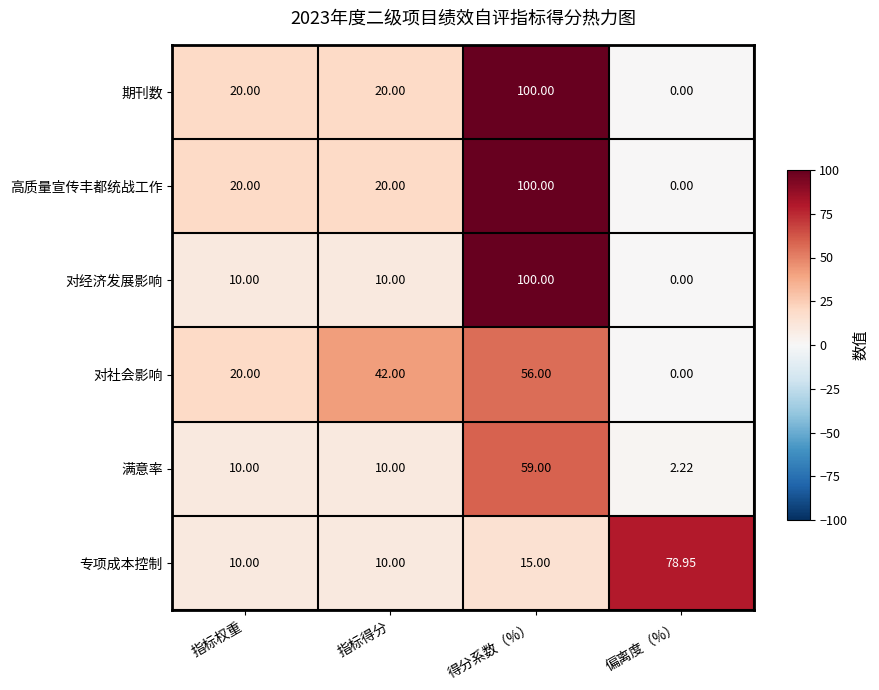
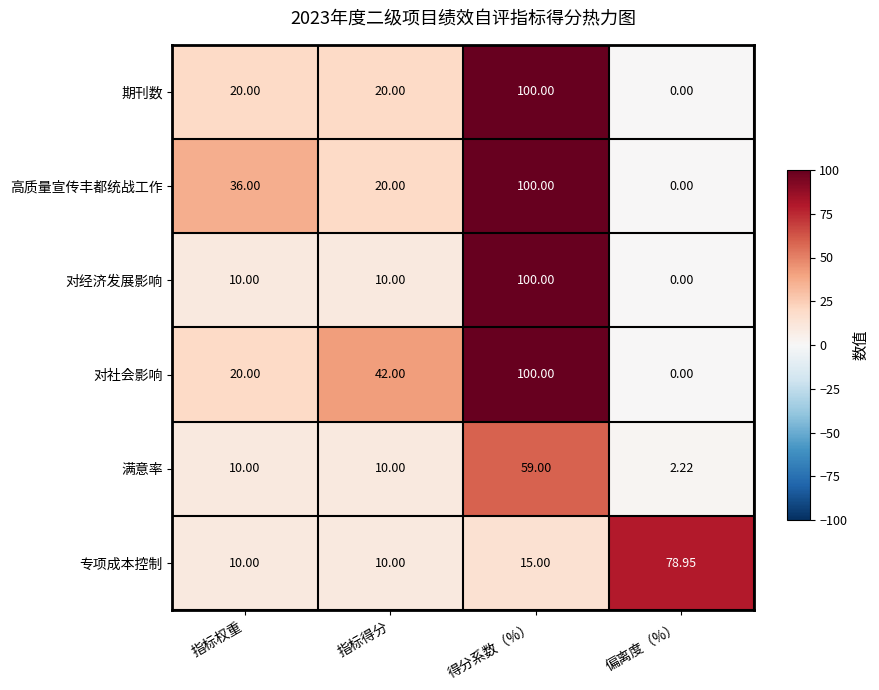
  {
    "期刊数": {
      "指标权重": 20.00,
      "指标得分": 20.00,
      "得分系数（%）": 100.00,
      "偏离度（%）": 0.00
    },
    "高质量宣传丰都统战工作": {
-     "指标权重": 20.00,
+     "指标权重": 36.00,
      "指标得分": 20.00,
      "得分系数（%）": 100.00,
      "偏离度（%）": 0.00
    },
    "对经济发展影响": {
      "指标权重": 10.00,
      "指标得分": 10.00,
      "得分系数（%）": 100.00,
      "偏离度（%）": 0.00
    },
    "对社会影响": {
      "指标权重": 20.00,
      "指标得分": 42.00,
-     "得分系数（%）": 56.00,
+     "得分系数（%）": 100.00,
      "偏离度（%）": 0.00
    },
    "满意率": {
      "指标权重": 10.00,
      "指标得分": 10.00,
      "得分系数（%）": 59.00,
      "偏离度（%）": 2.22
    },
    "专项成本控制": {
      "指标权重": 10.00,
      "指标得分": 10.00,
      "得分系数（%）": 15.00,
      "偏离度（%）": 78.95
    }
  }
